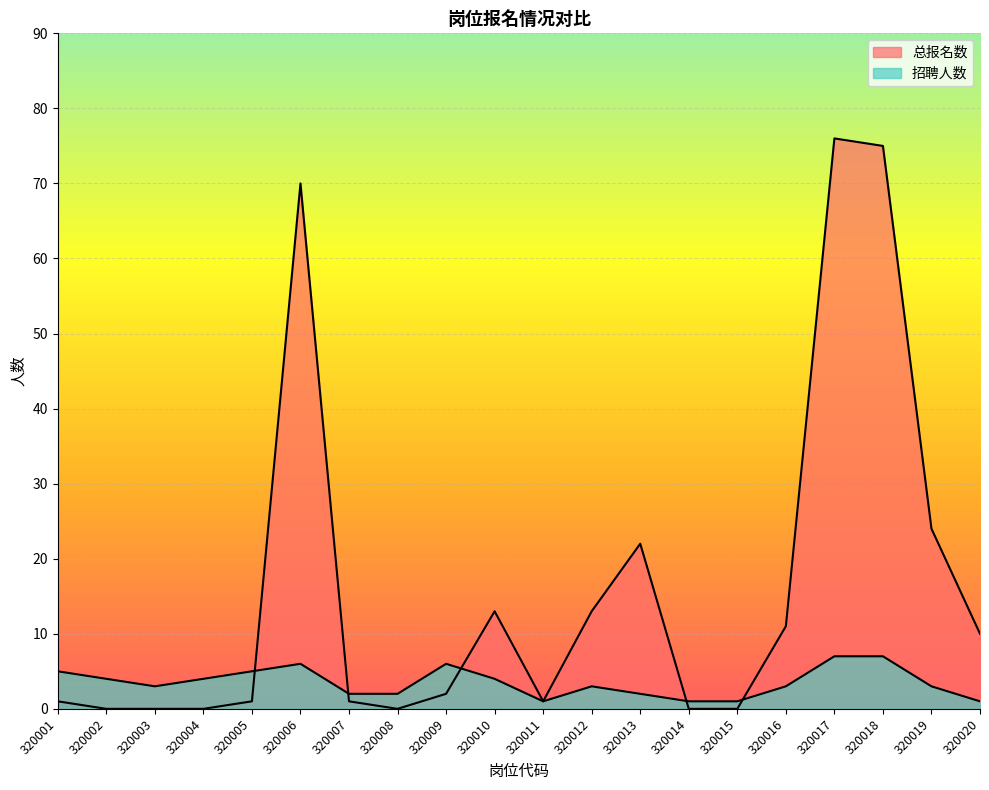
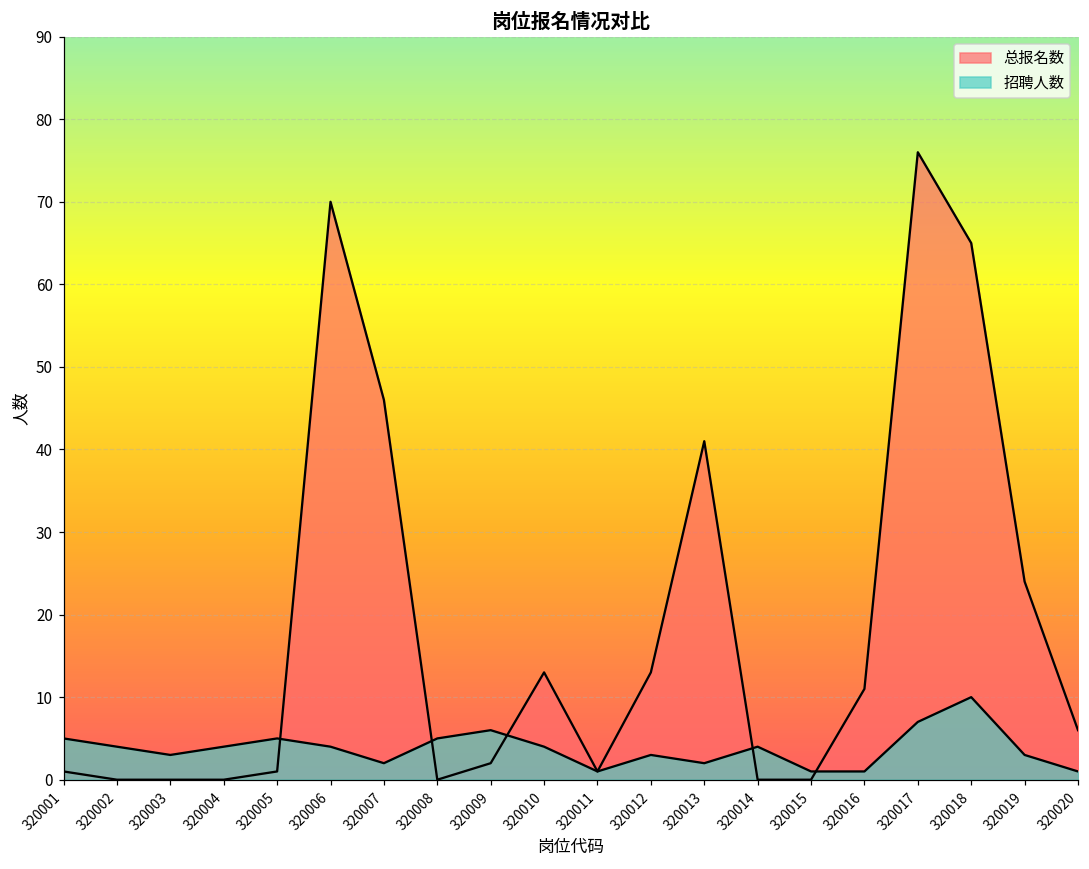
  {
    "总报名数": {
      "320001": 1,
      "320002": 0,
      "320003": 0,
      "320004": 0,
      "320005": 1,
      "320006": 70,
-     "320007": 1,
+     "320007": 46,
      "320008": 0,
      "320009": 2,
      "320010": 13,
      "320012": 13,
-     "320013": 22,
+     "320013": 41,
      "320014": 0,
      "320015": 0,
      "320016": 11,
      "320017": 76,
-     "320018": 75,
+     "320018": 65,
      "320019": 24,
-     "320020": 10
+     "320020": 6
    },
    "招聘人数": {
      "320001": 5,
      "320002": 4,
      "320003": 3,
      "320004": 4,
      "320005": 5,
-     "320006": 6,
+     "320006": 4,
      "320007": 2,
-     "320008": 2,
+     "320008": 5,
      "320009": 6,
      "320010": 4,
      "320012": 3,
      "320013": 2,
-     "320014": 1,
+     "320014": 4,
      "320015": 1,
-     "320016": 3,
+     "320016": 1,
      "320017": 7,
-     "320018": 7,
+     "320018": 10,
      "320019": 3,
      "320020": 1
    }
  }
